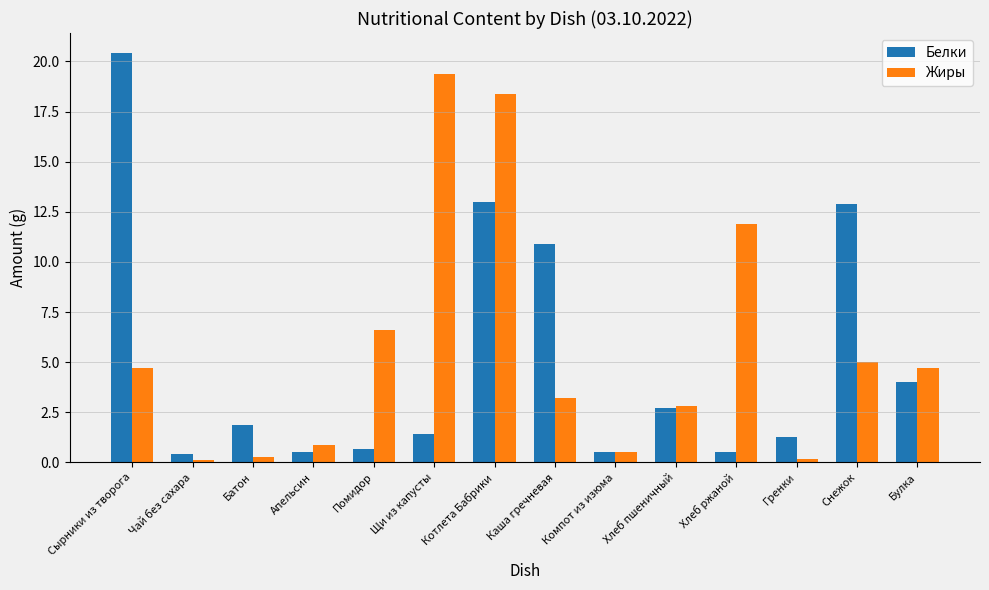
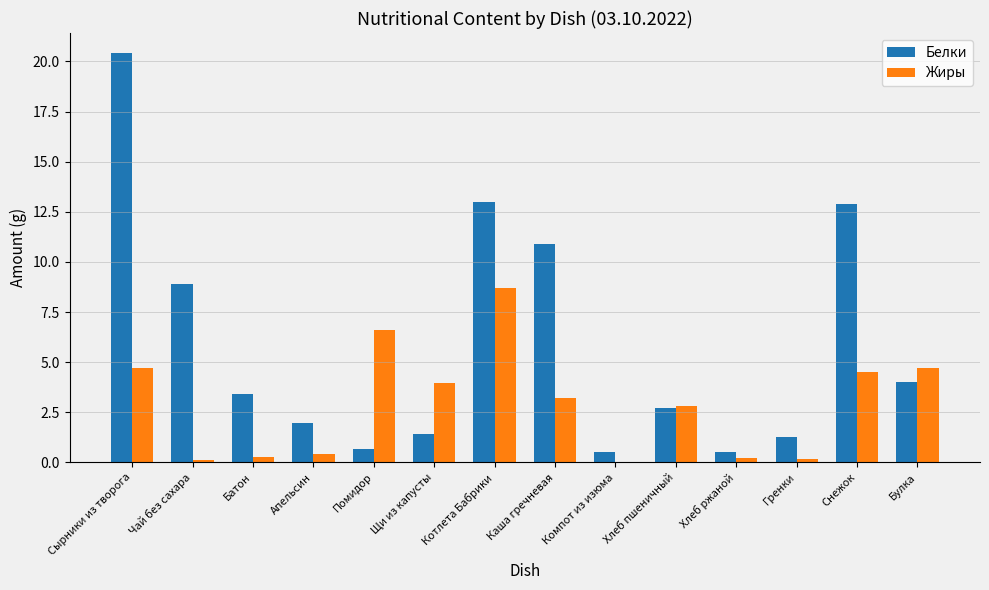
  {
    "Белки": {
      "Сырники из творога": 20.4,
-     "Чай без сахара": 0.4,
-     "Батон": 1.9,
-     "Апельсин": 0.5,
+     "Чай без сахара": 8.9,
+     "Батон": 3.4,
+     "Апельсин": 2.0,
      "Помидор": 0.7,
      "Щи из капусты": 1.4,
      "Котлета Бабрики": 13.0,
      "Каша гречневая": 10.9,
      "Компот из изюма": 0.5,
      "Хлеб пшеничный": 2.7,
      "Хлеб ржаной": 0.5,
      "Гренки": 1.2,
      "Снежок": 12.9,
      "Булка": 4.0
    },
    "Жиры": {
      "Сырники из творога": 4.7,
      "Батон": 0.3,
-     "Апельсин": 0.9,
+     "Апельсин": 0.4,
      "Помидор": 6.6,
-     "Щи из капусты": 19.4,
-     "Котлета Бабрики": 18.4,
+     "Щи из капусты": 4.0,
+     "Котлета Бабрики": 8.7,
      "Каша гречневая": 3.2,
-     "Компот из изюма": 0.5,
+     "Компот из изюма": 0.0,
      "Хлеб пшеничный": 2.8,
-     "Хлеб ржаной": 11.9,
+     "Хлеб ржаной": 0.2,
      "Гренки": 0.2,
-     "Снежок": 5.0,
+     "Снежок": 4.5,
      "Булка": 4.7
    }
  }
